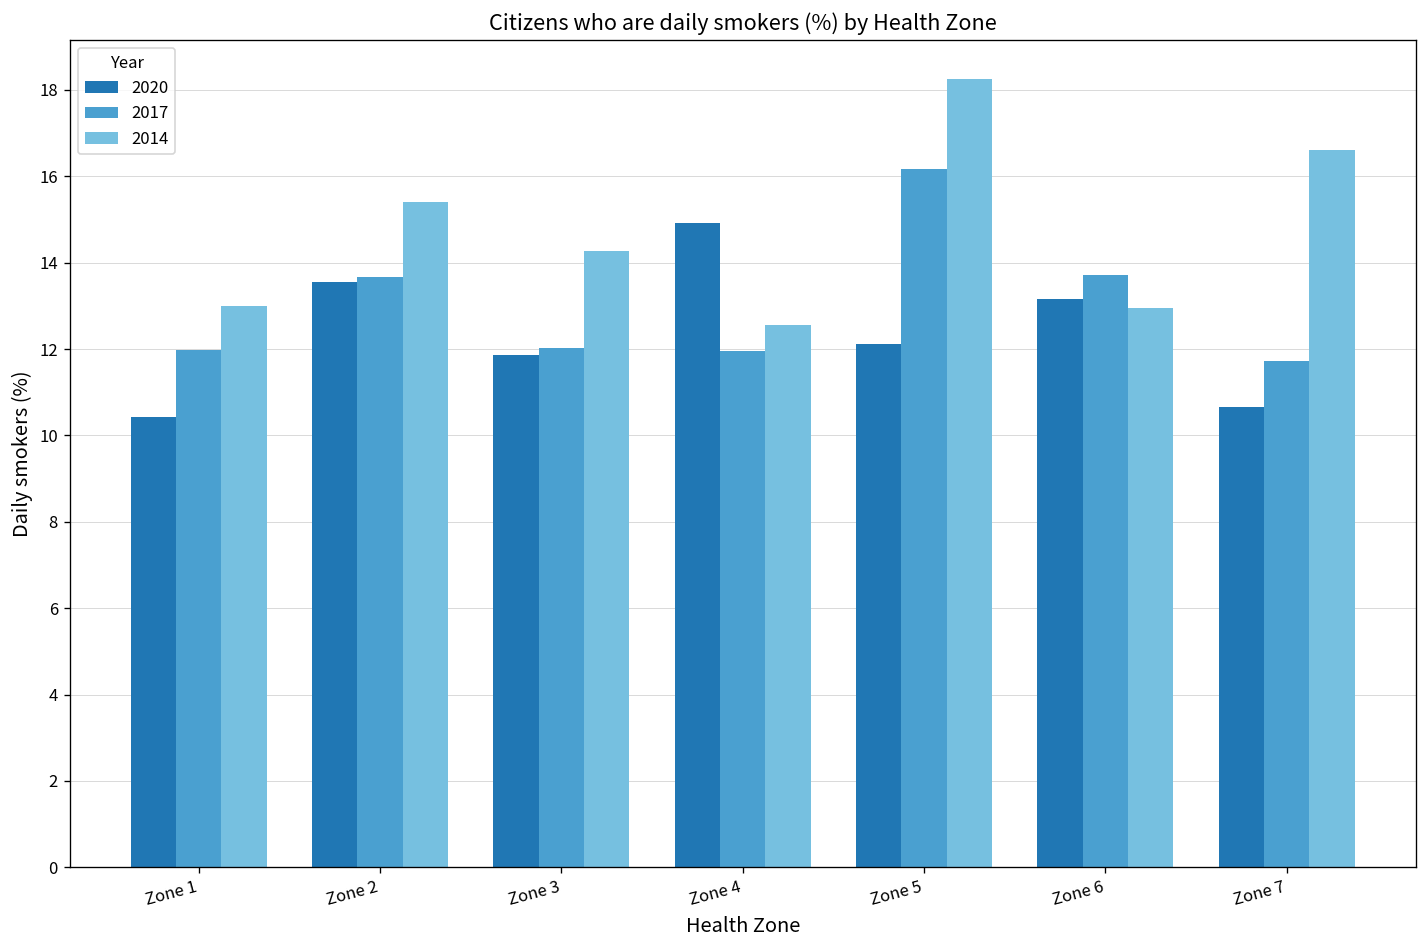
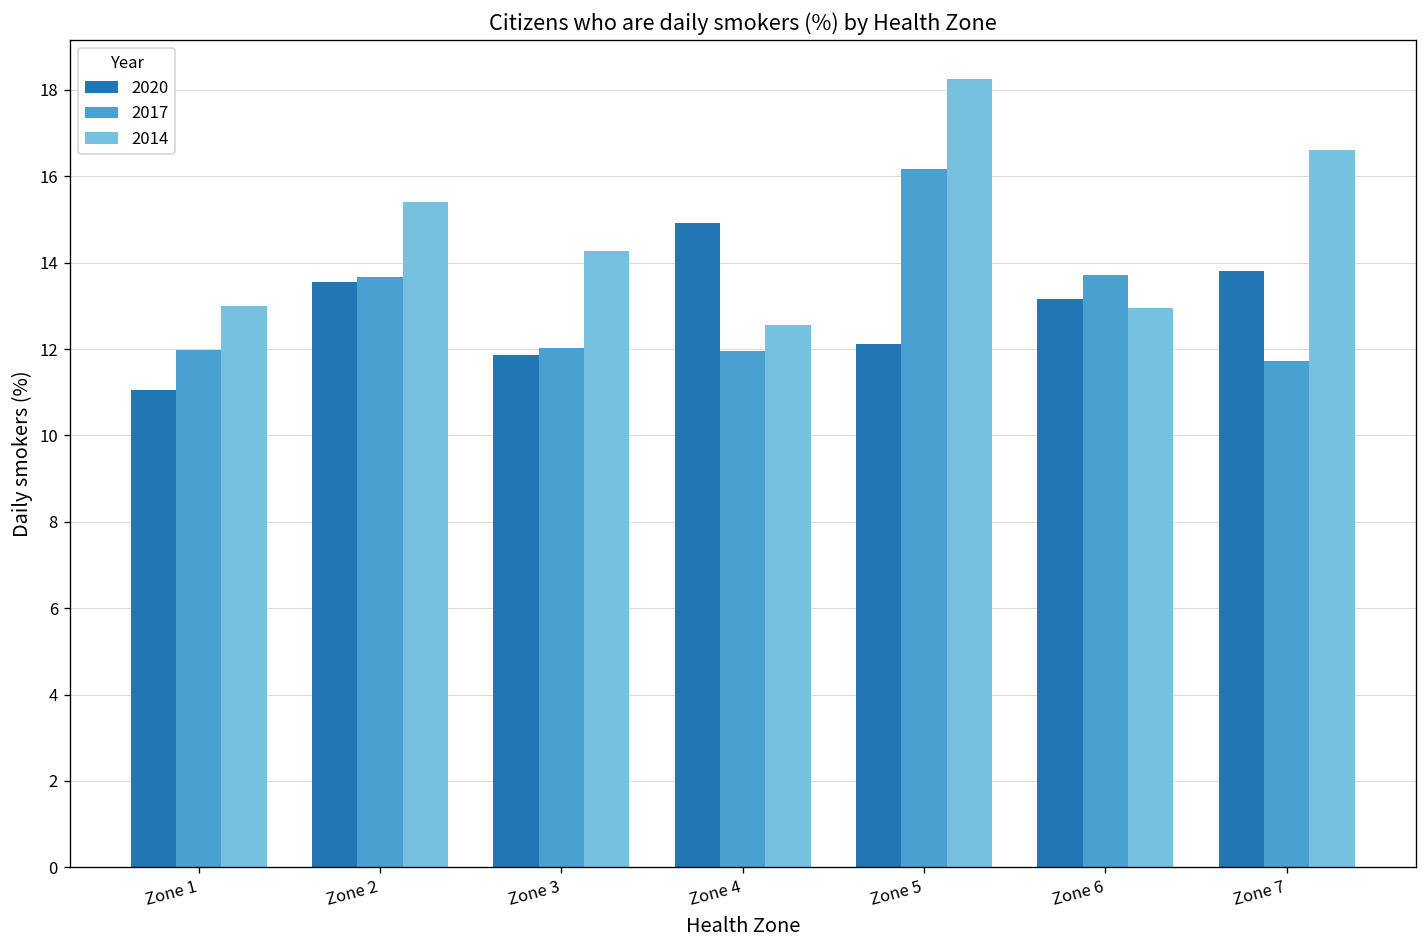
  {
    "2020": {
-     "Zone 1": 10.4,
+     "Zone 1": 11.1,
      "Zone 2": 13.6,
      "Zone 3": 11.9,
      "Zone 4": 14.9,
      "Zone 5": 12.1,
      "Zone 6": 13.2,
-     "Zone 7": 10.7
+     "Zone 7": 13.8
    }
  }
